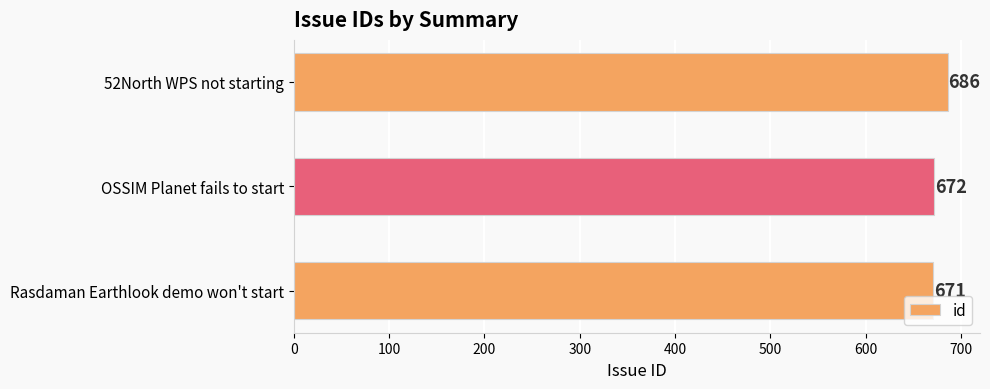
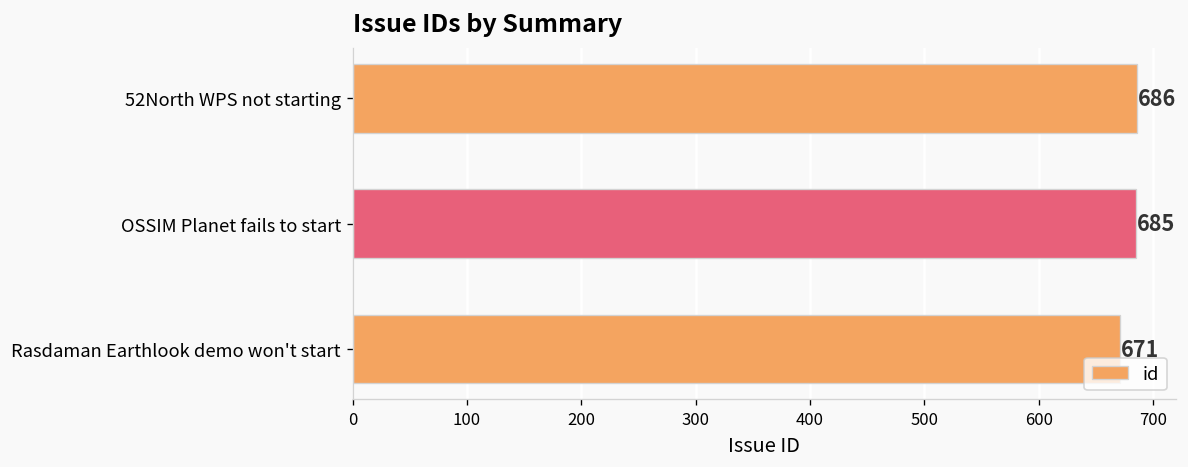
  {
    "52North WPS not starting": 686,
-   "OSSIM Planet fails to start": 672
+   "OSSIM Planet fails to start": 685
  }
